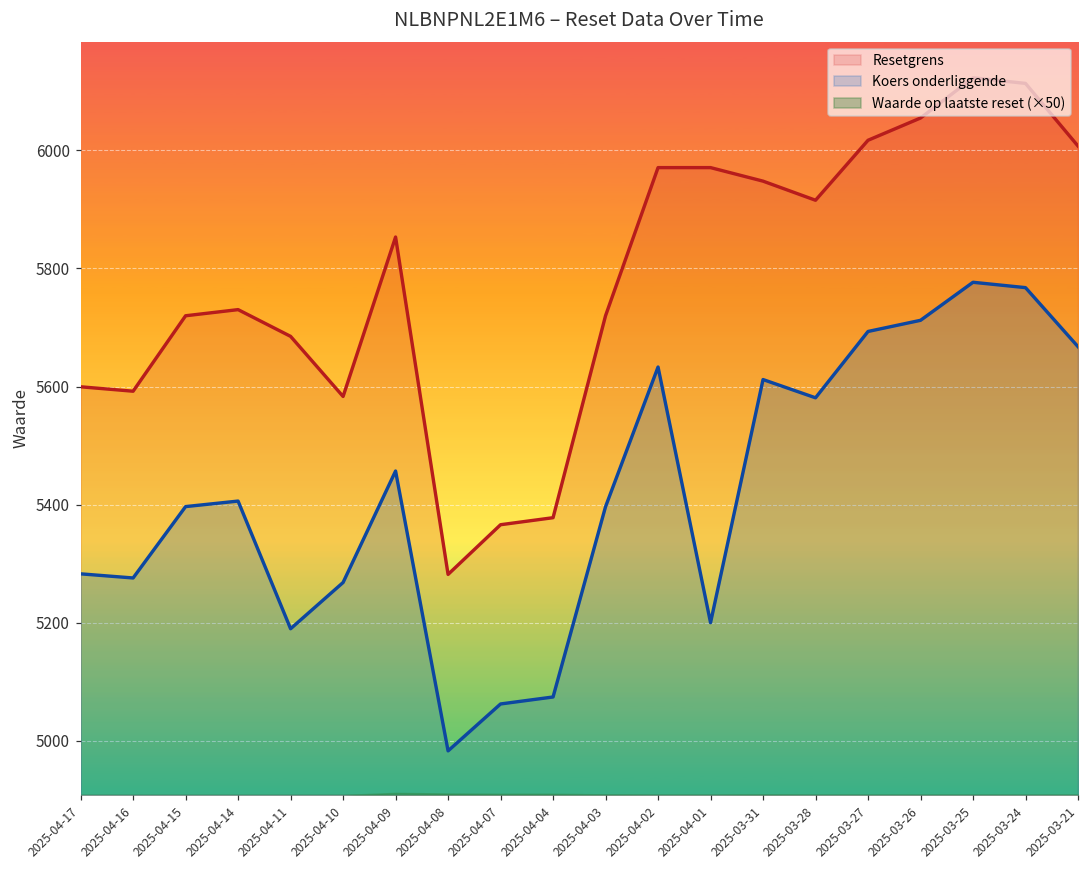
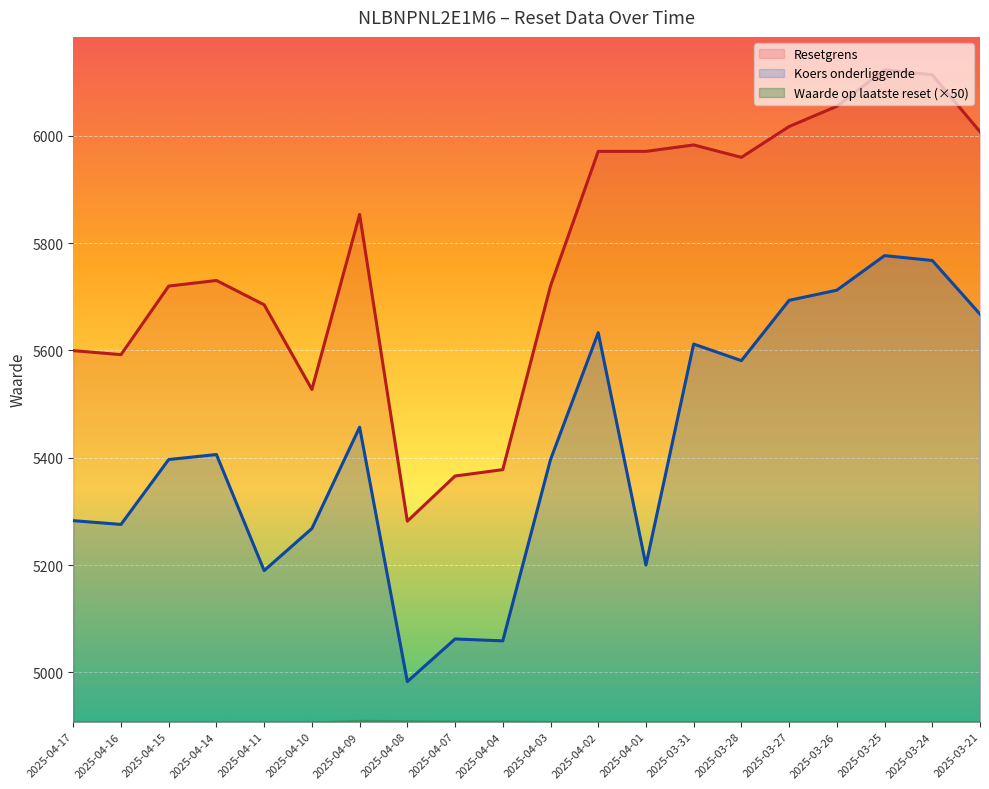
  {
    "Resetgrens": {
      "2025-04-17": 5600,
      "2025-04-16": 5590,
      "2025-04-15": 5720,
      "2025-04-14": 5730,
      "2025-04-11": 5690,
-     "2025-04-10": 5580,
+     "2025-04-10": 5530,
      "2025-04-09": 5850,
      "2025-04-08": 5280,
      "2025-04-07": 5370,
      "2025-04-04": 5380,
      "2025-04-03": 5720,
      "2025-04-02": 5970,
      "2025-04-01": 5970,
-     "2025-03-31": 5950,
-     "2025-03-28": 5920,
+     "2025-03-31": 5980,
+     "2025-03-28": 5960,
      "2025-03-27": 6020,
      "2025-03-26": 6050,
      "2025-03-21": 6010
    },
    "Koers onderliggende": {
      "2025-04-17": 5280,
      "2025-04-16": 5280,
      "2025-04-15": 5400,
      "2025-04-14": 5410,
      "2025-04-11": 5190,
      "2025-04-10": 5270,
      "2025-04-09": 5460,
      "2025-04-08": 4980,
      "2025-04-07": 5060,
-     "2025-04-04": 5070,
+     "2025-04-04": 5060,
      "2025-04-03": 5400,
      "2025-04-02": 5630,
      "2025-04-01": 5200,
      "2025-03-31": 5610,
      "2025-03-28": 5580,
      "2025-03-27": 5690,
      "2025-03-26": 5710,
      "2025-03-25": 5780,
      "2025-03-24": 5770,
      "2025-03-21": 5670
    },
    "Waarde op laatste reset (×50)": {
      "2025-04-17": 0,
      "2025-04-16": 0,
      "2025-04-15": 0,
      "2025-04-14": 0,
      "2025-04-11": 0,
      "2025-04-10": 0
    }
  }
